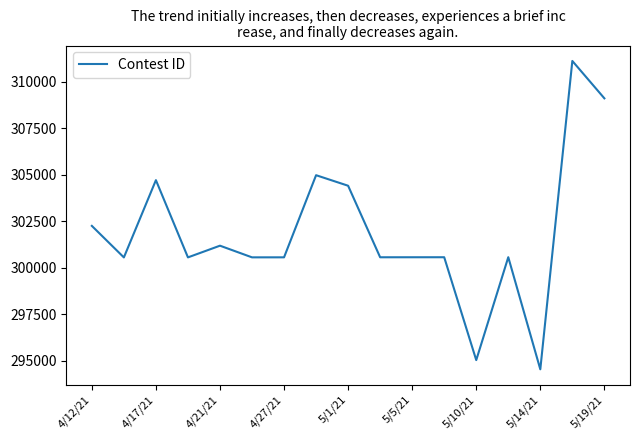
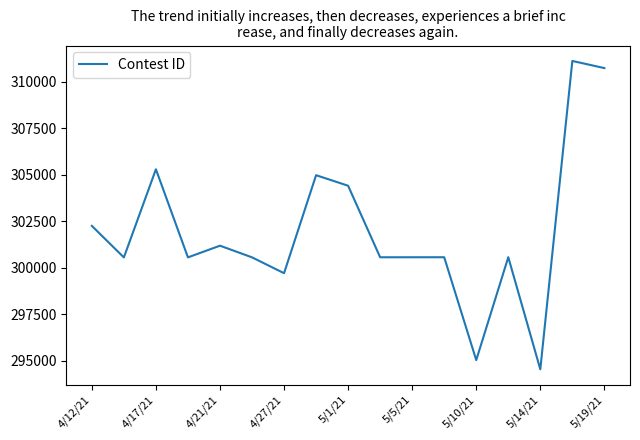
  {
    "4/12/21": 302200,
-   "4/17/21": 304700,
+   "4/17/21": 305300,
    "4/21/21": 301200,
-   "4/27/21": 300600,
+   "4/27/21": 299700,
    "5/1/21": 304400,
    "5/5/21": 300600,
    "5/10/21": 295000,
    "5/14/21": 294500,
-   "5/19/21": 309100
+   "5/19/21": 310700
  }
